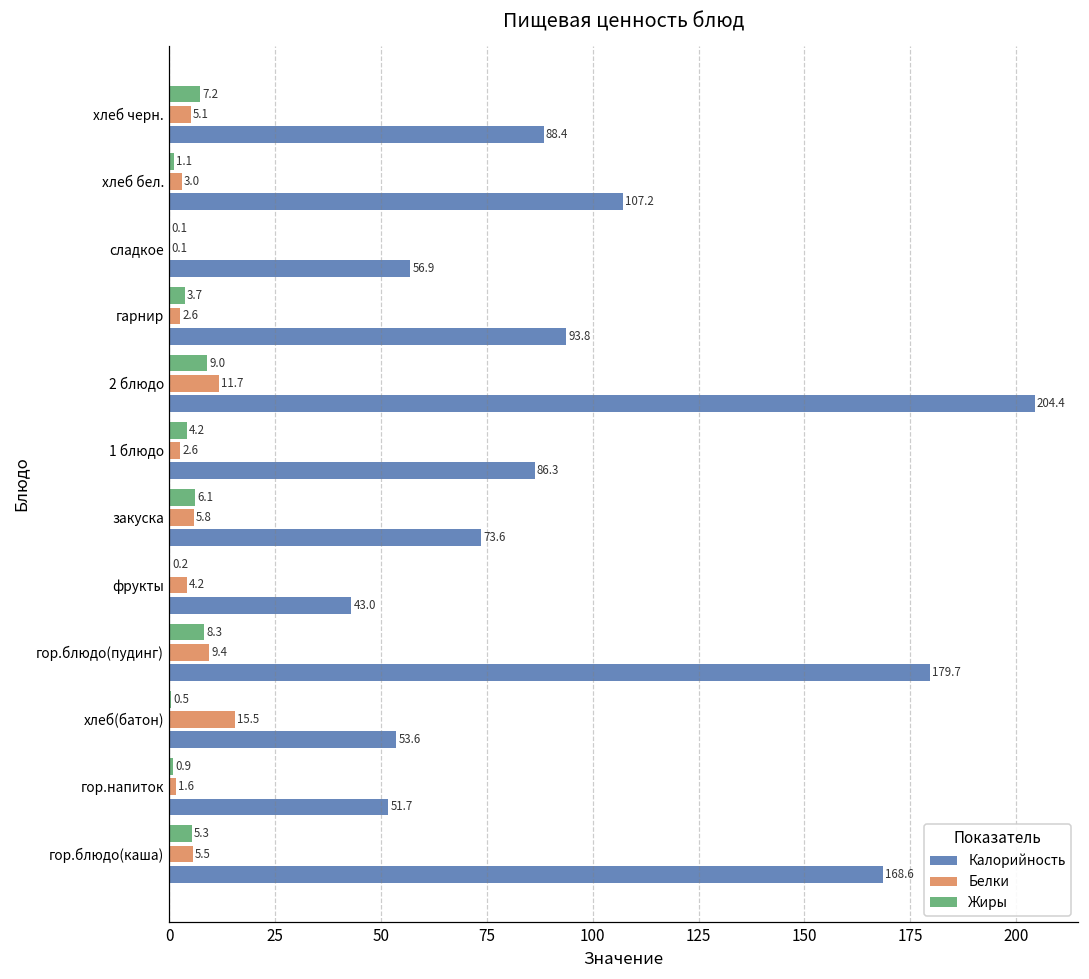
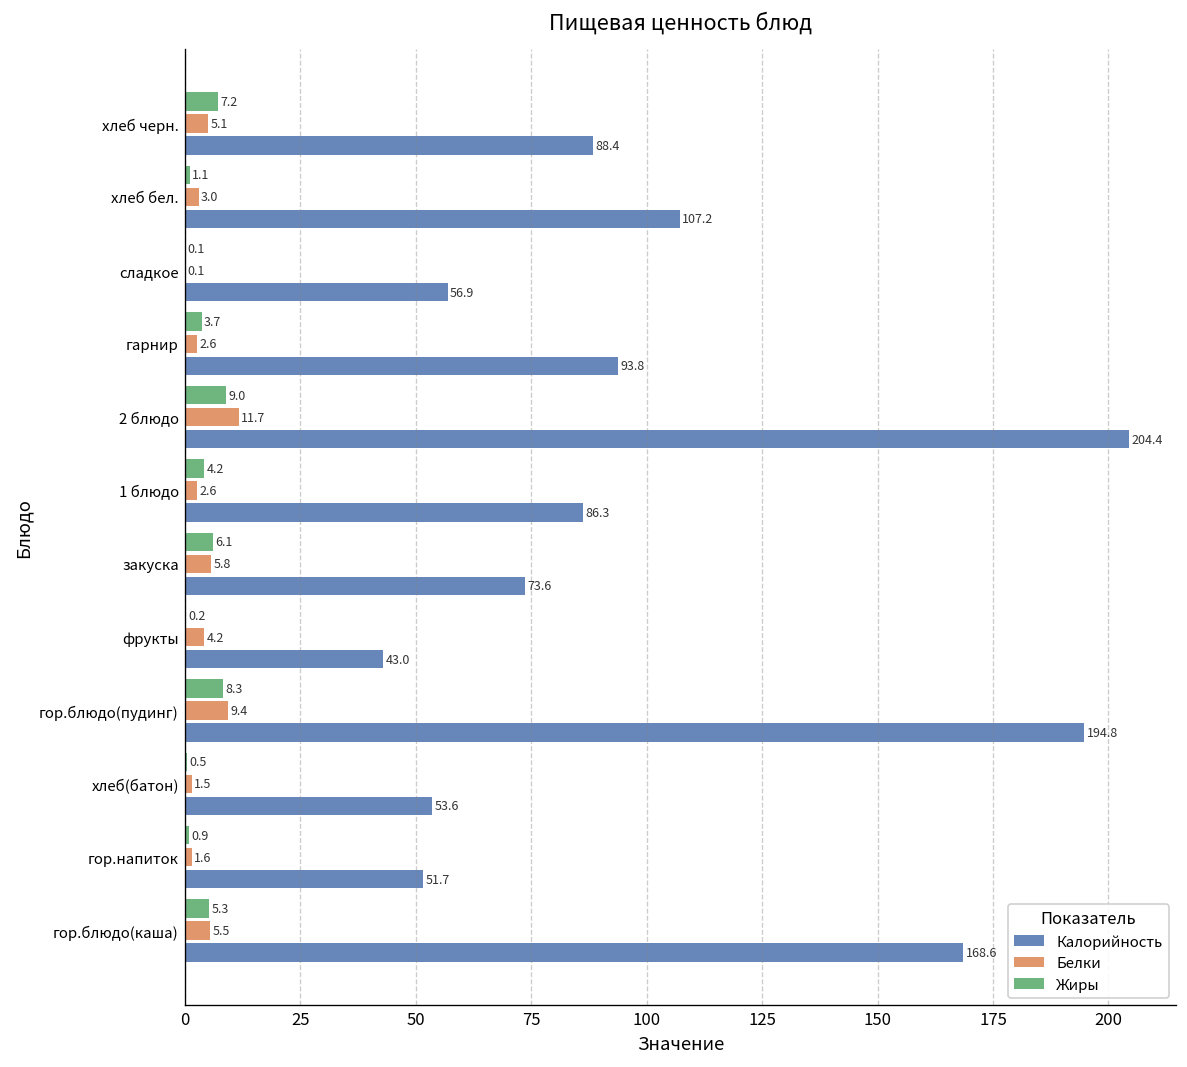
  {
    "Калорийность": {
      "хлеб черн.": 88.4,
      "хлеб бел.": 107.2,
      "сладкое": 56.9,
      "гарнир": 93.8,
      "2 блюдо": 204.4,
      "1 блюдо": 86.3,
      "закуска": 73.6,
      "фрукты": 43.0,
-     "гор.блюдо(пудинг)": 179.7,
+     "гор.блюдо(пудинг)": 194.8,
      "хлеб(батон)": 53.6,
      "гор.напиток": 51.7,
      "гор.блюдо(каша)": 168.6
    },
    "Белки": {
      "хлеб черн.": 5.1,
      "хлеб бел.": 3.0,
      "сладкое": 0.1,
      "гарнир": 2.6,
      "2 блюдо": 11.7,
      "1 блюдо": 2.6,
      "закуска": 5.8,
      "фрукты": 4.2,
      "гор.блюдо(пудинг)": 9.4,
-     "хлеб(батон)": 15.5,
+     "хлеб(батон)": 1.5,
      "гор.напиток": 1.6,
      "гор.блюдо(каша)": 5.5
    },
    "Жиры": {
      "хлеб черн.": 7.2,
      "хлеб бел.": 1.1,
      "сладкое": 0.1,
      "гарнир": 3.7,
      "2 блюдо": 9.0,
      "1 блюдо": 4.2,
      "закуска": 6.1,
      "фрукты": 0.2,
      "гор.блюдо(пудинг)": 8.3,
      "хлеб(батон)": 0.5,
      "гор.напиток": 0.9,
      "гор.блюдо(каша)": 5.3
    }
  }
